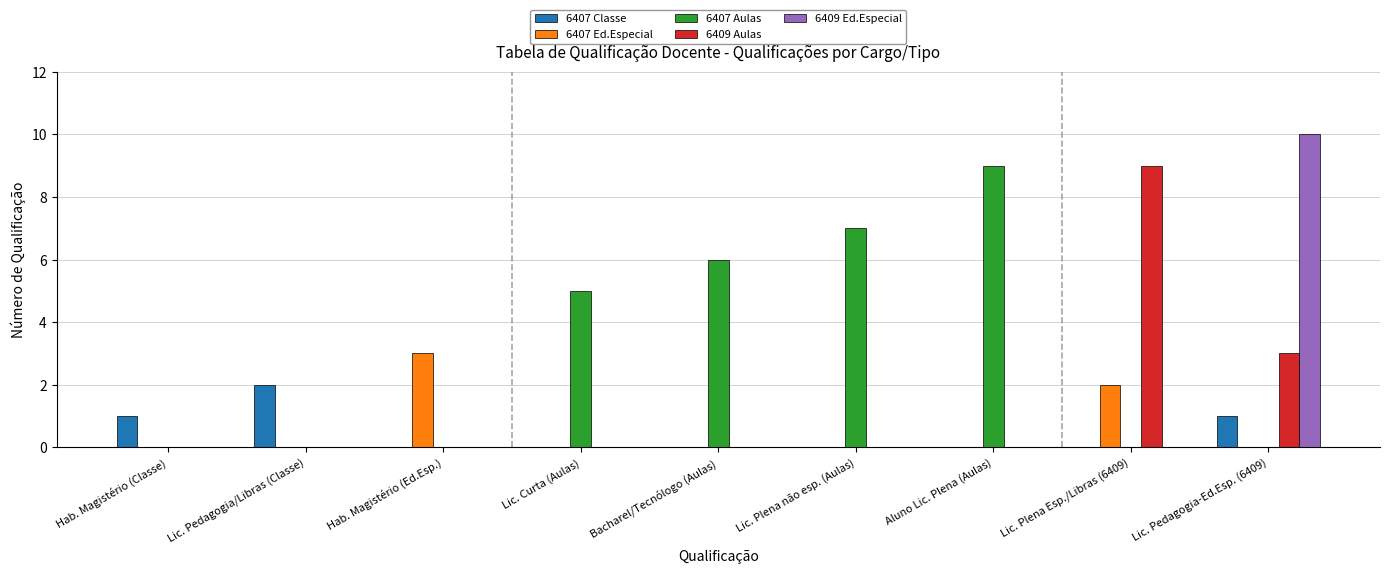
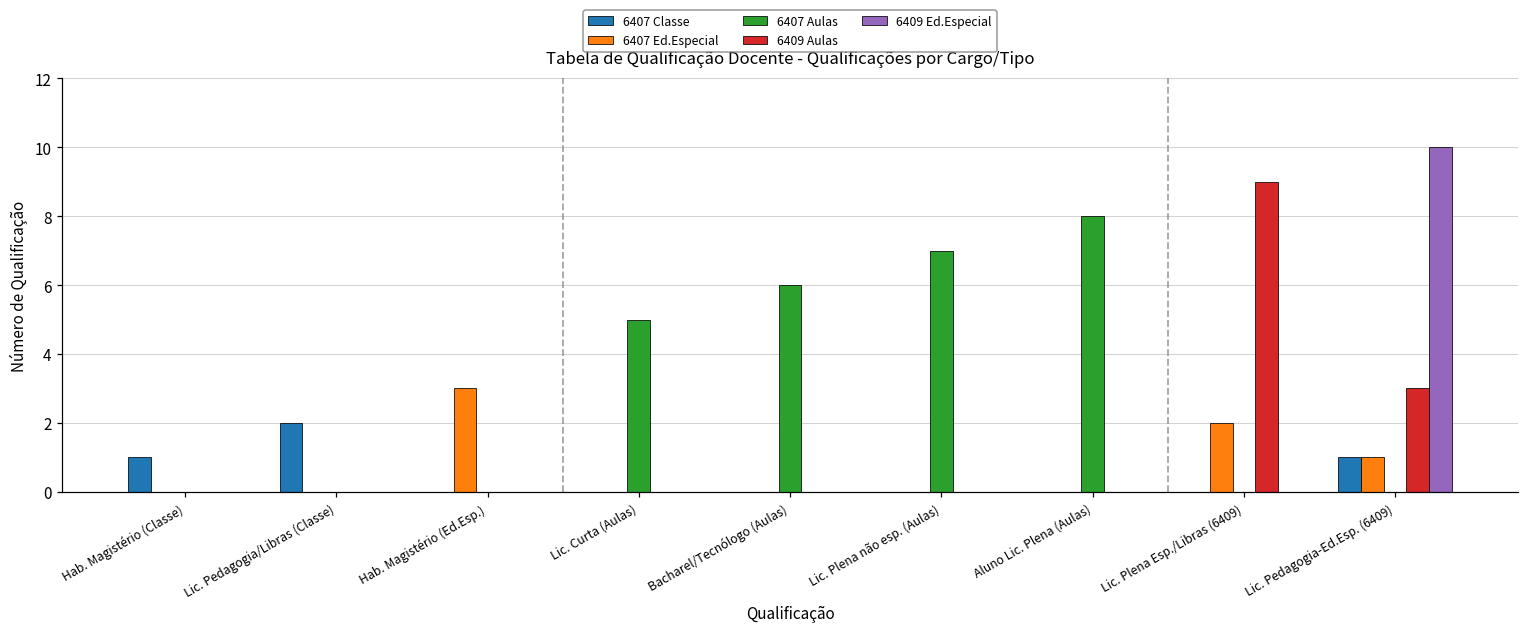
  {
    "6407 Classe": {
      "Hab. Magistério (Classe)": 1,
      "Lic. Pedagogia/Libras (Classe)": 2,
      "Hab. Magistério (Ed.Esp.)": 0,
      "Lic. Curta (Aulas)": 0,
      "Bacharel/Tecnólogo (Aulas)": 0,
      "Lic. Plena não esp. (Aulas)": 0,
      "Aluno Lic. Plena (Aulas)": 0,
      "Lic. Plena Esp./Libras (6409)": 0,
      "Lic. Pedagogia-Ed.Esp. (6409)": 1
    },
    "6407 Ed.Especial": {
      "Hab. Magistério (Classe)": 0,
      "Lic. Pedagogia/Libras (Classe)": 0,
      "Hab. Magistério (Ed.Esp.)": 3,
      "Lic. Curta (Aulas)": 0,
      "Bacharel/Tecnólogo (Aulas)": 0,
      "Lic. Plena não esp. (Aulas)": 0,
      "Aluno Lic. Plena (Aulas)": 0,
      "Lic. Plena Esp./Libras (6409)": 2,
-     "Lic. Pedagogia-Ed.Esp. (6409)": 0
+     "Lic. Pedagogia-Ed.Esp. (6409)": 1
    },
    "6407 Aulas": {
      "Hab. Magistério (Classe)": 0,
      "Lic. Pedagogia/Libras (Classe)": 0,
      "Hab. Magistério (Ed.Esp.)": 0,
      "Lic. Curta (Aulas)": 5,
      "Bacharel/Tecnólogo (Aulas)": 6,
      "Lic. Plena não esp. (Aulas)": 7,
-     "Aluno Lic. Plena (Aulas)": 9,
+     "Aluno Lic. Plena (Aulas)": 8,
      "Lic. Plena Esp./Libras (6409)": 0,
      "Lic. Pedagogia-Ed.Esp. (6409)": 0
    },
    "6409 Aulas": {
      "Hab. Magistério (Classe)": 0,
      "Lic. Pedagogia/Libras (Classe)": 0,
      "Hab. Magistério (Ed.Esp.)": 0,
      "Lic. Curta (Aulas)": 0,
      "Bacharel/Tecnólogo (Aulas)": 0,
      "Lic. Plena não esp. (Aulas)": 0,
      "Aluno Lic. Plena (Aulas)": 0,
      "Lic. Plena Esp./Libras (6409)": 9,
      "Lic. Pedagogia-Ed.Esp. (6409)": 3
    },
    "6409 Ed.Especial": {
      "Hab. Magistério (Classe)": 0,
      "Lic. Pedagogia/Libras (Classe)": 0,
      "Hab. Magistério (Ed.Esp.)": 0,
      "Lic. Curta (Aulas)": 0,
      "Bacharel/Tecnólogo (Aulas)": 0,
      "Lic. Plena não esp. (Aulas)": 0,
      "Aluno Lic. Plena (Aulas)": 0,
      "Lic. Plena Esp./Libras (6409)": 0,
      "Lic. Pedagogia-Ed.Esp. (6409)": 10
    }
  }
